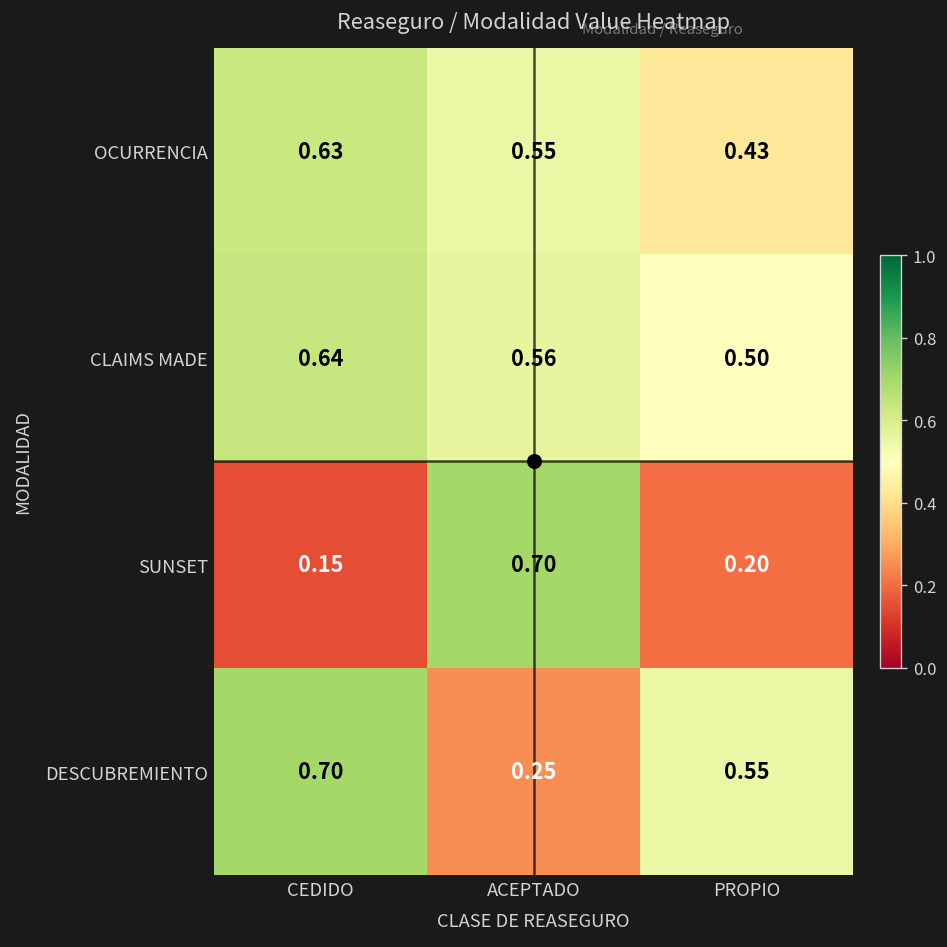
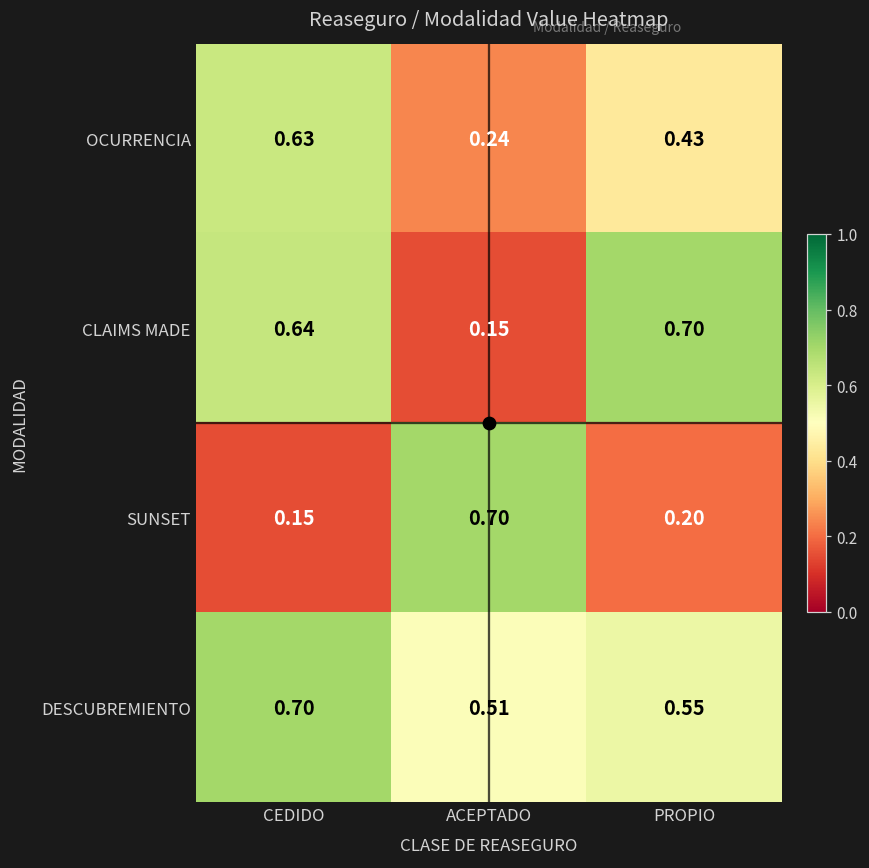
  {
    "OCURRENCIA": {
      "CEDIDO": 0.63,
-     "ACEPTADO": 0.55,
+     "ACEPTADO": 0.24,
      "PROPIO": 0.43
    },
    "CLAIMS MADE": {
      "CEDIDO": 0.64,
-     "ACEPTADO": 0.56,
-     "PROPIO": 0.50
+     "ACEPTADO": 0.15,
+     "PROPIO": 0.70
    },
    "SUNSET": {
      "CEDIDO": 0.15,
      "ACEPTADO": 0.70,
      "PROPIO": 0.20
    },
    "DESCUBREMIENTO": {
      "CEDIDO": 0.70,
-     "ACEPTADO": 0.25,
+     "ACEPTADO": 0.51,
      "PROPIO": 0.55
    }
  }
